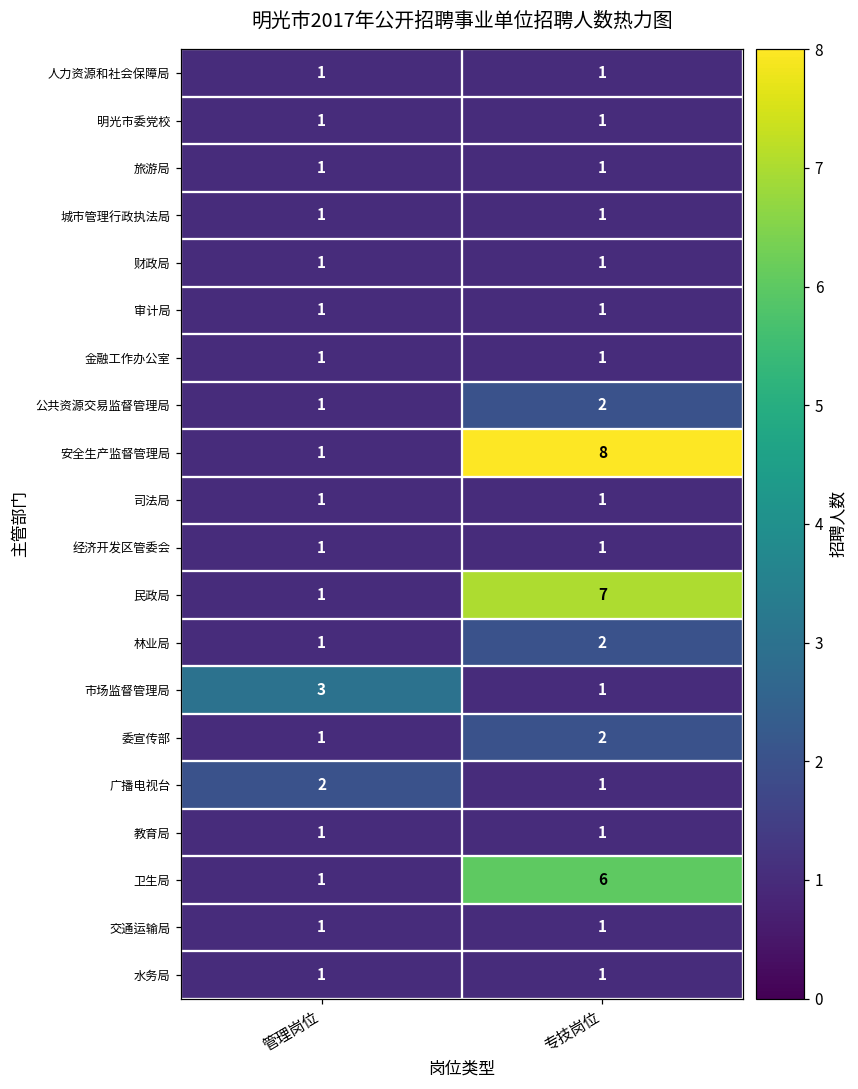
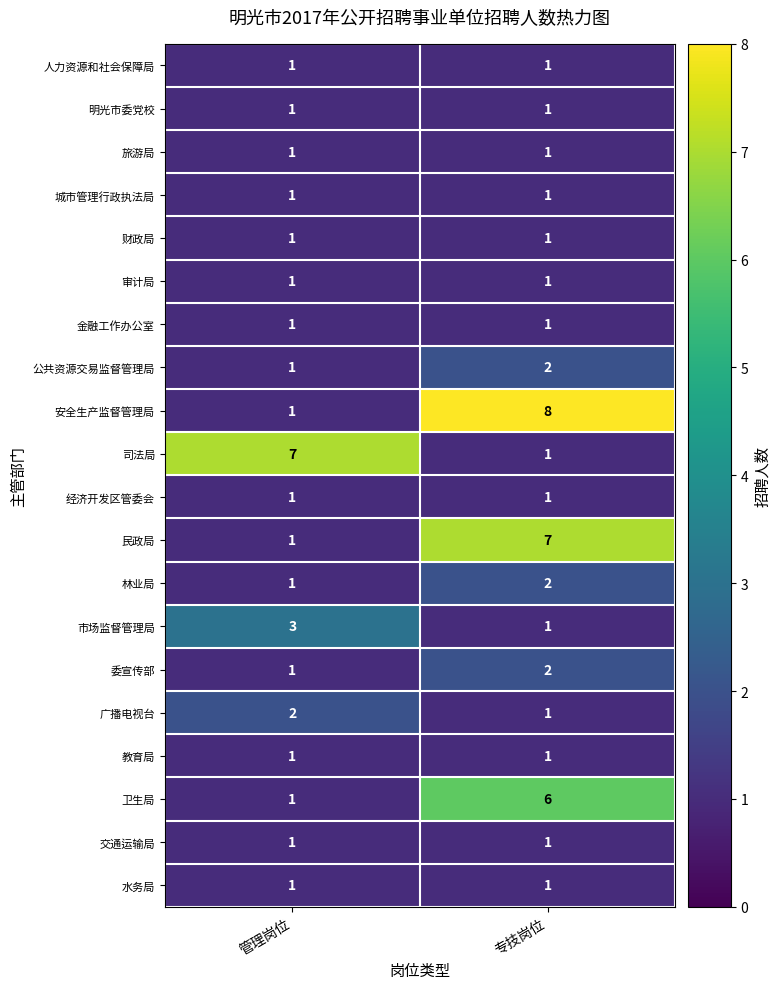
  {
    "人力资源和社会保障局": {
      "管理岗位": 1,
      "专技岗位": 1
    },
    "明光市委党校": {
      "管理岗位": 1,
      "专技岗位": 1
    },
    "旅游局": {
      "管理岗位": 1,
      "专技岗位": 1
    },
    "城市管理行政执法局": {
      "管理岗位": 1,
      "专技岗位": 1
    },
    "财政局": {
      "管理岗位": 1,
      "专技岗位": 1
    },
    "审计局": {
      "管理岗位": 1,
      "专技岗位": 1
    },
    "金融工作办公室": {
      "管理岗位": 1,
      "专技岗位": 1
    },
    "公共资源交易监督管理局": {
      "管理岗位": 1,
      "专技岗位": 2
    },
    "安全生产监督管理局": {
      "管理岗位": 1,
      "专技岗位": 8
    },
    "司法局": {
-     "管理岗位": 1,
+     "管理岗位": 7,
      "专技岗位": 1
    },
    "经济开发区管委会": {
      "管理岗位": 1,
      "专技岗位": 1
    },
    "民政局": {
      "管理岗位": 1,
      "专技岗位": 7
    },
    "林业局": {
      "管理岗位": 1,
      "专技岗位": 2
    },
    "市场监督管理局": {
      "管理岗位": 3,
      "专技岗位": 1
    },
    "委宣传部": {
      "管理岗位": 1,
      "专技岗位": 2
    },
    "广播电视台": {
      "管理岗位": 2,
      "专技岗位": 1
    },
    "教育局": {
      "管理岗位": 1,
      "专技岗位": 1
    },
    "卫生局": {
      "管理岗位": 1,
      "专技岗位": 6
    },
    "交通运输局": {
      "管理岗位": 1,
      "专技岗位": 1
    },
    "水务局": {
      "管理岗位": 1,
      "专技岗位": 1
    }
  }
